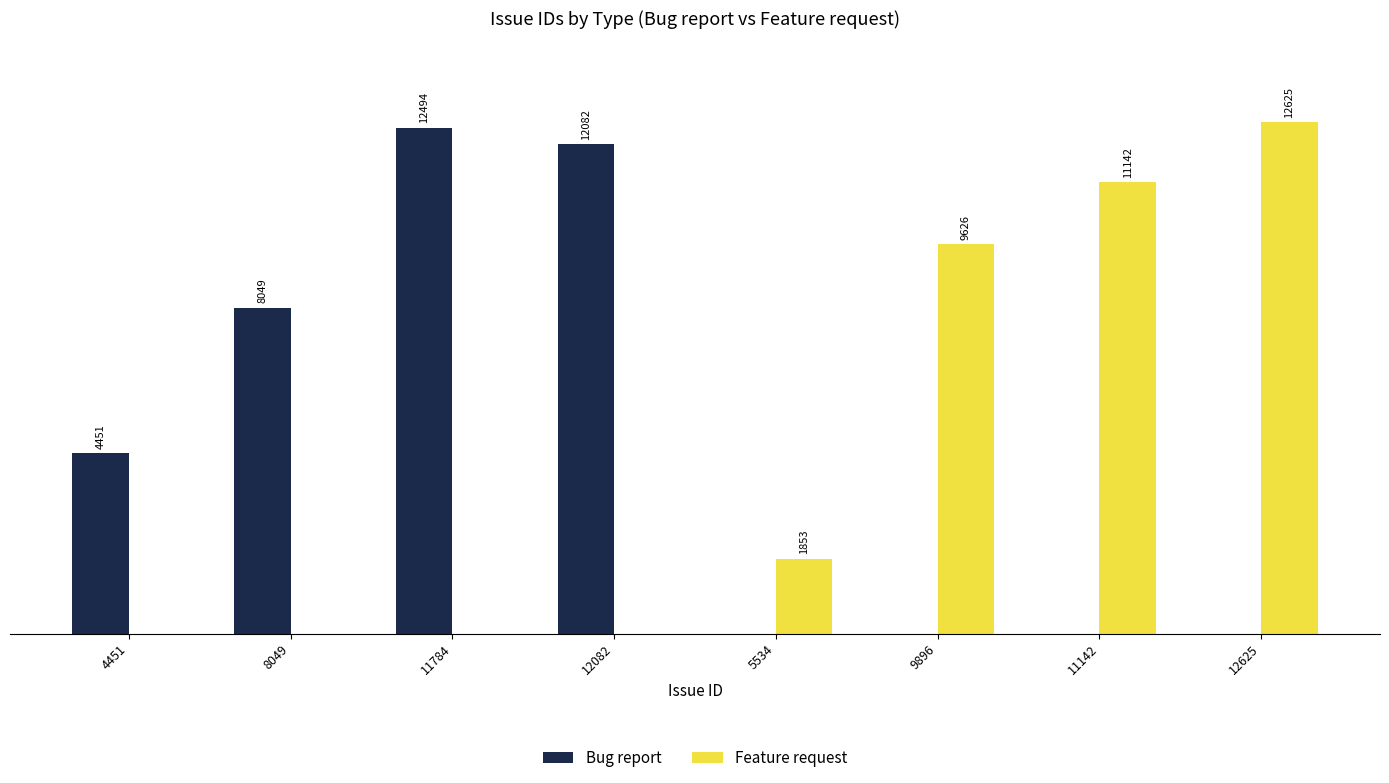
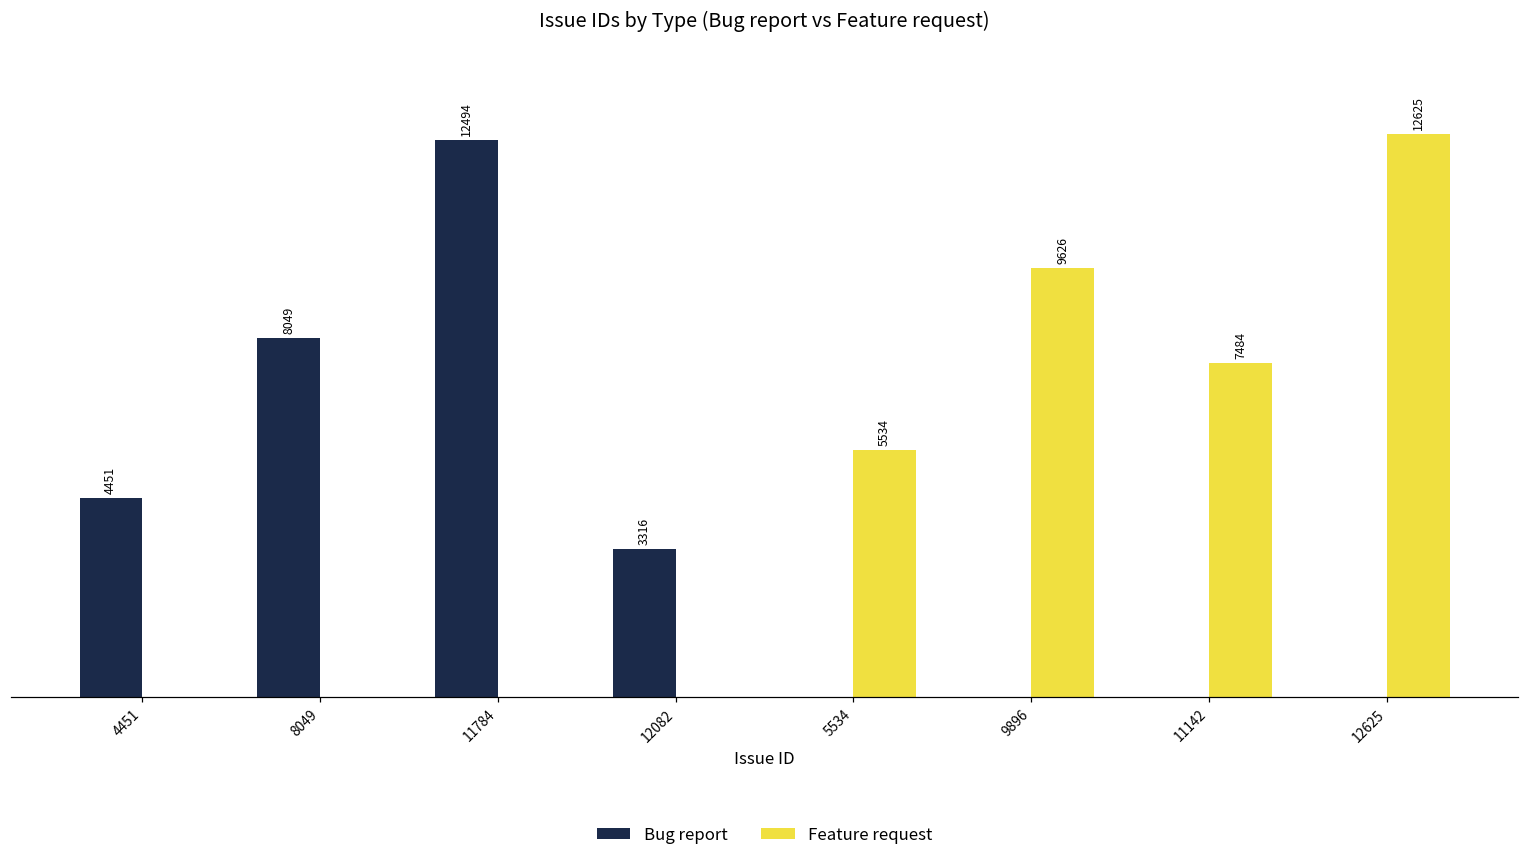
  {
    "Bug report": {
      "4451": 4451,
      "8049": 8049,
      "11784": 12494,
-     "12082": 12082
+     "12082": 3316
    },
    "Feature request": {
-     "5534": 1853,
+     "5534": 5534,
      "9896": 9626,
-     "11142": 11142,
+     "11142": 7484,
      "12625": 12625
    }
  }
